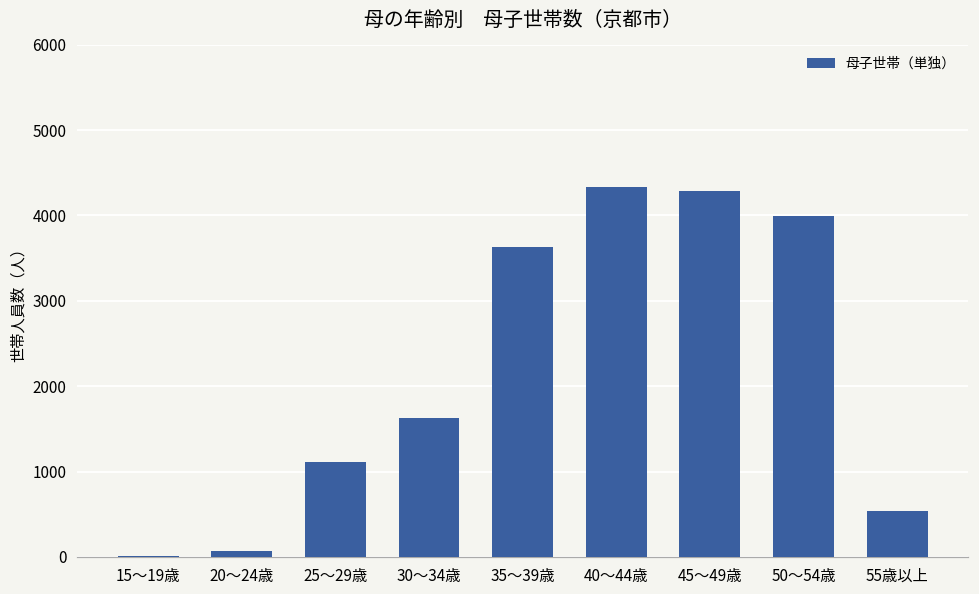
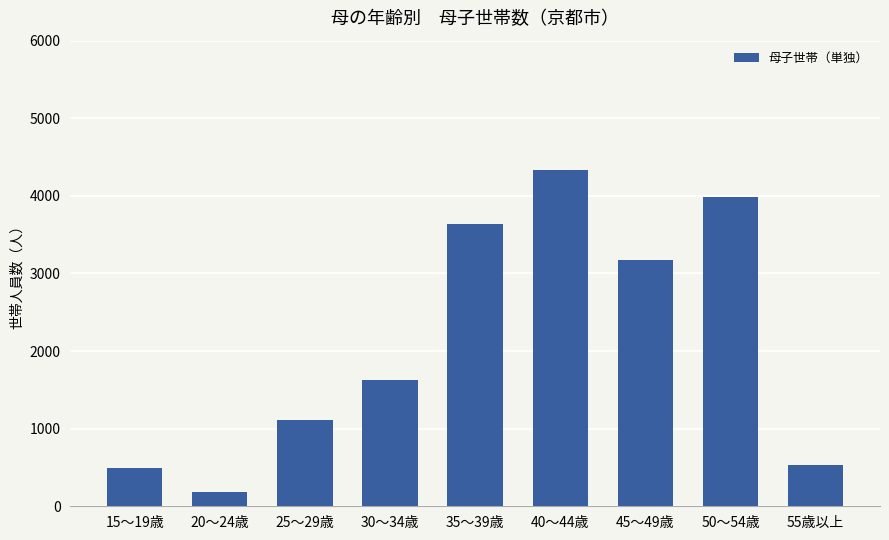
  {
-   "15～19歳": 0,
-   "20～24歳": 100,
+   "15～19歳": 500,
+   "20～24歳": 200,
    "25～29歳": 1100,
    "30～34歳": 1600,
    "35～39歳": 3600,
    "40～44歳": 4300,
-   "45～49歳": 4300,
+   "45～49歳": 3200,
    "50～54歳": 4000,
    "55歳以上": 500
  }
